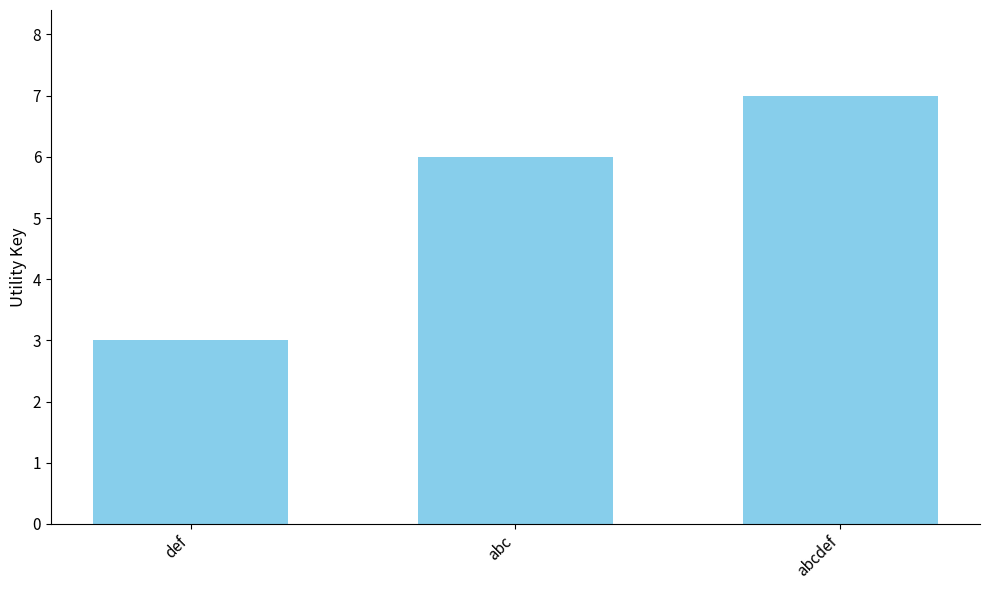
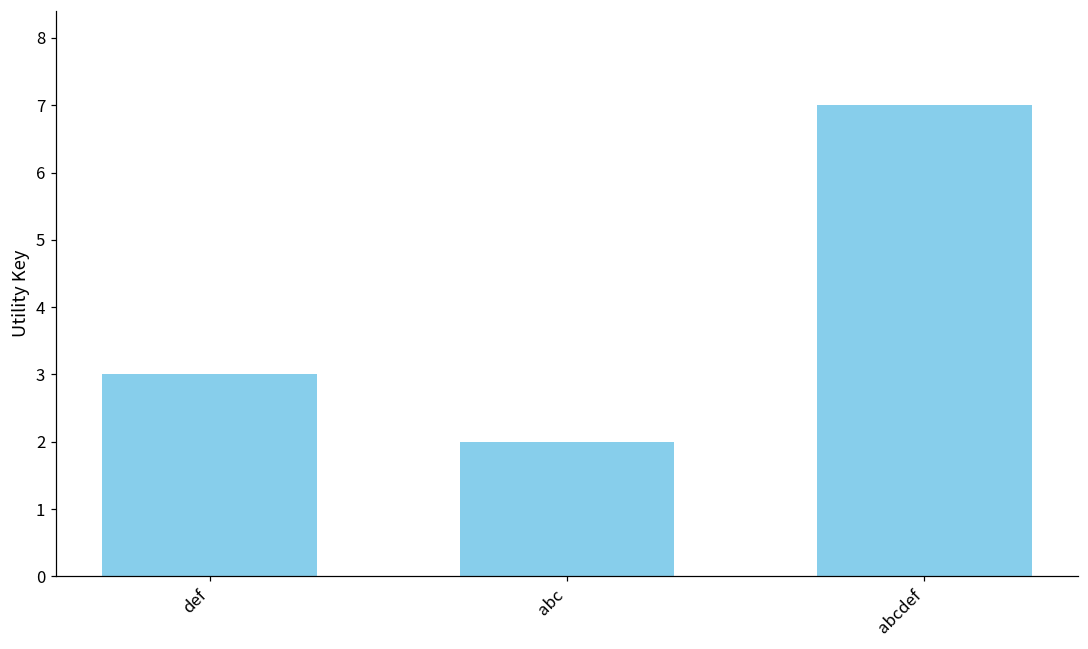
  {
    "def": 3,
-   "abc": 6,
+   "abc": 2,
    "abcdef": 7
  }
